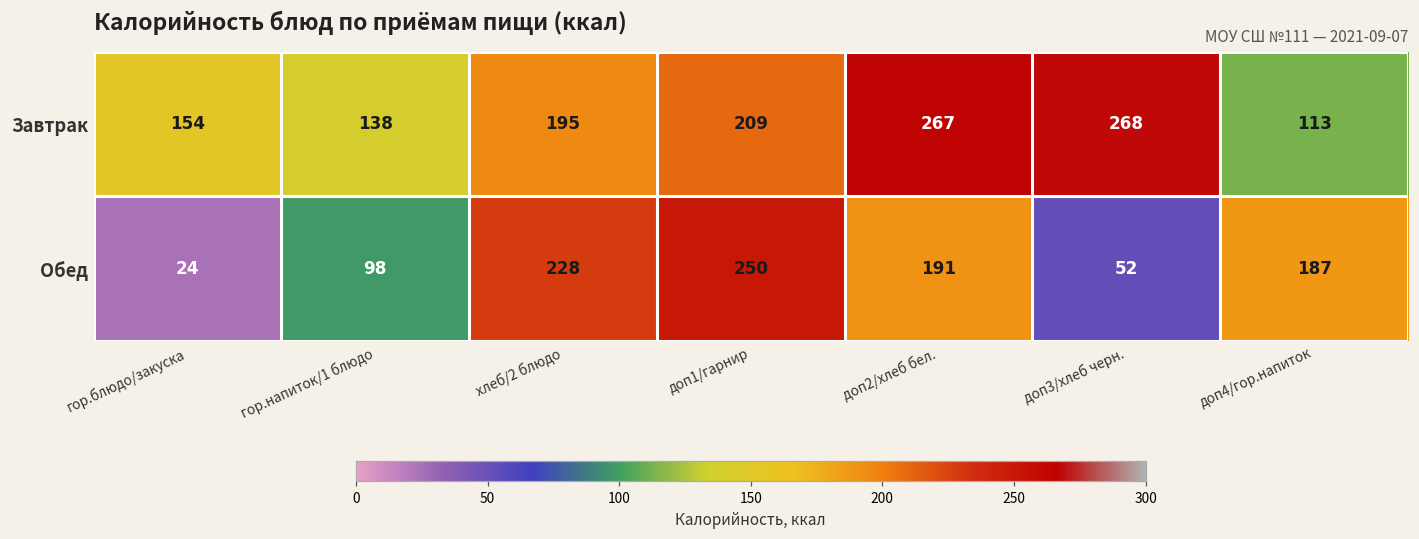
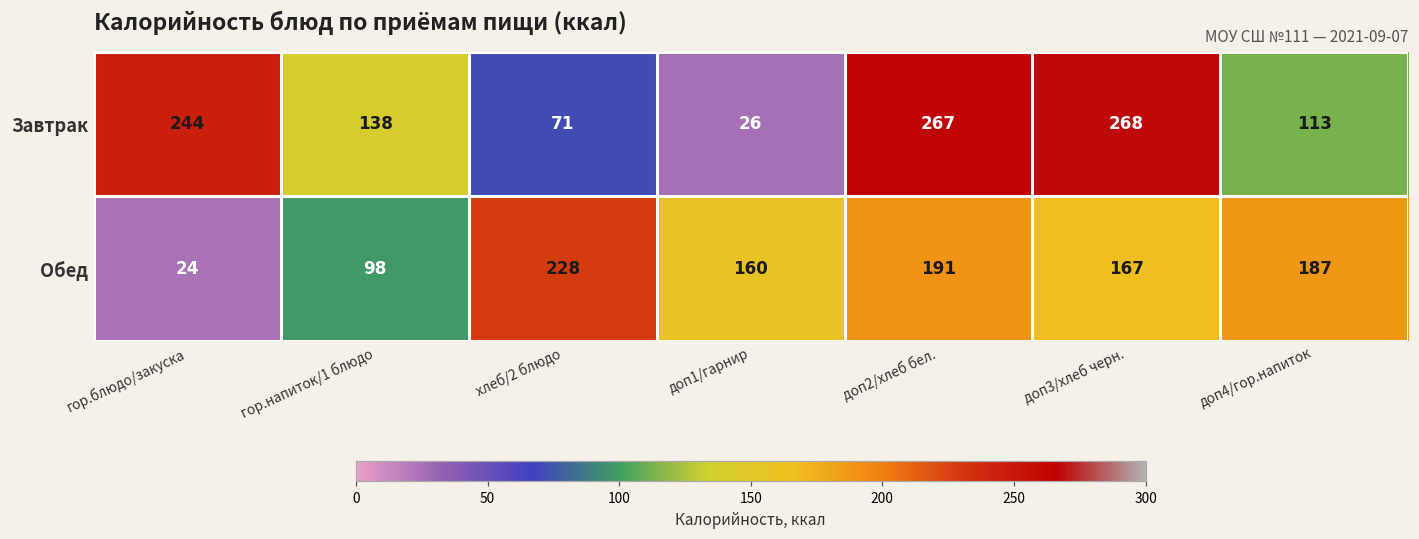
  {
    "Завтрак": {
-     "гор.блюдо/закуска": 154,
+     "гор.блюдо/закуска": 244,
      "гор.напиток/1 блюдо": 138,
-     "хлеб/2 блюдо": 195,
-     "доп1/гарнир": 209,
+     "хлеб/2 блюдо": 71,
+     "доп1/гарнир": 26,
      "доп2/хлеб бел.": 267,
      "доп3/хлеб черн.": 268,
      "доп4/гор.напиток": 113
    },
    "Обед": {
      "гор.блюдо/закуска": 24,
      "гор.напиток/1 блюдо": 98,
      "хлеб/2 блюдо": 228,
-     "доп1/гарнир": 250,
+     "доп1/гарнир": 160,
      "доп2/хлеб бел.": 191,
-     "доп3/хлеб черн.": 52,
+     "доп3/хлеб черн.": 167,
      "доп4/гор.напиток": 187
    }
  }
